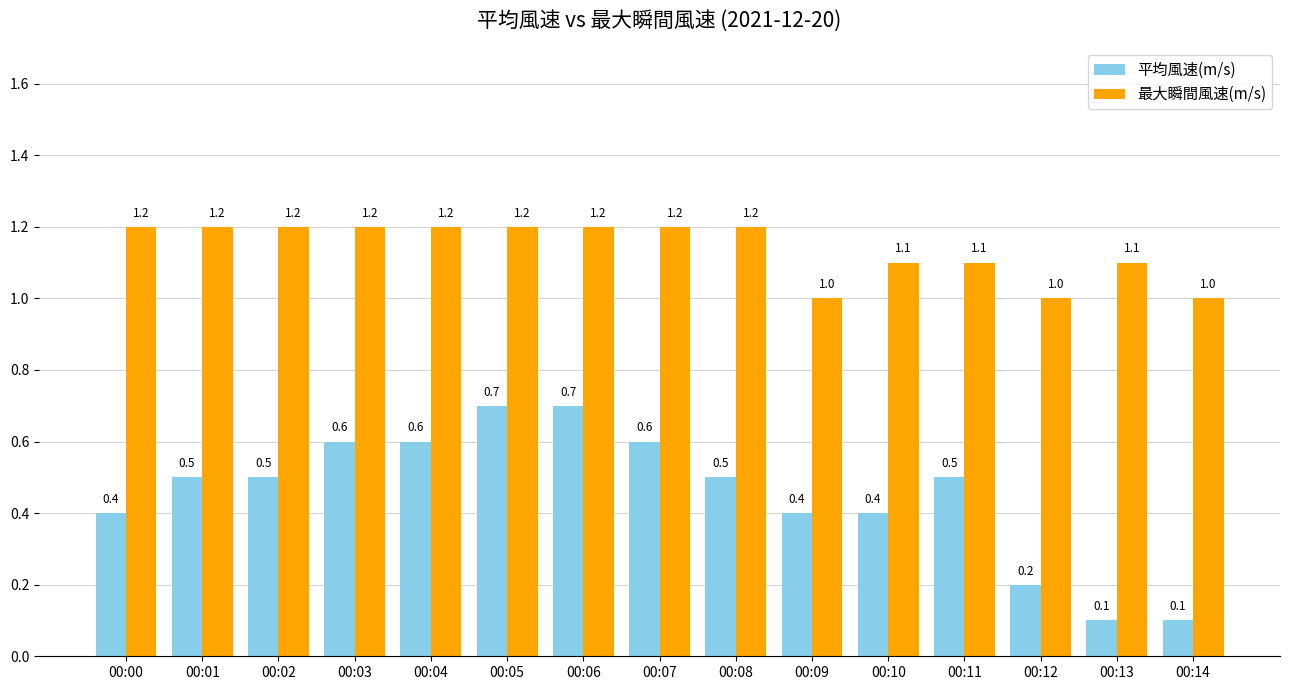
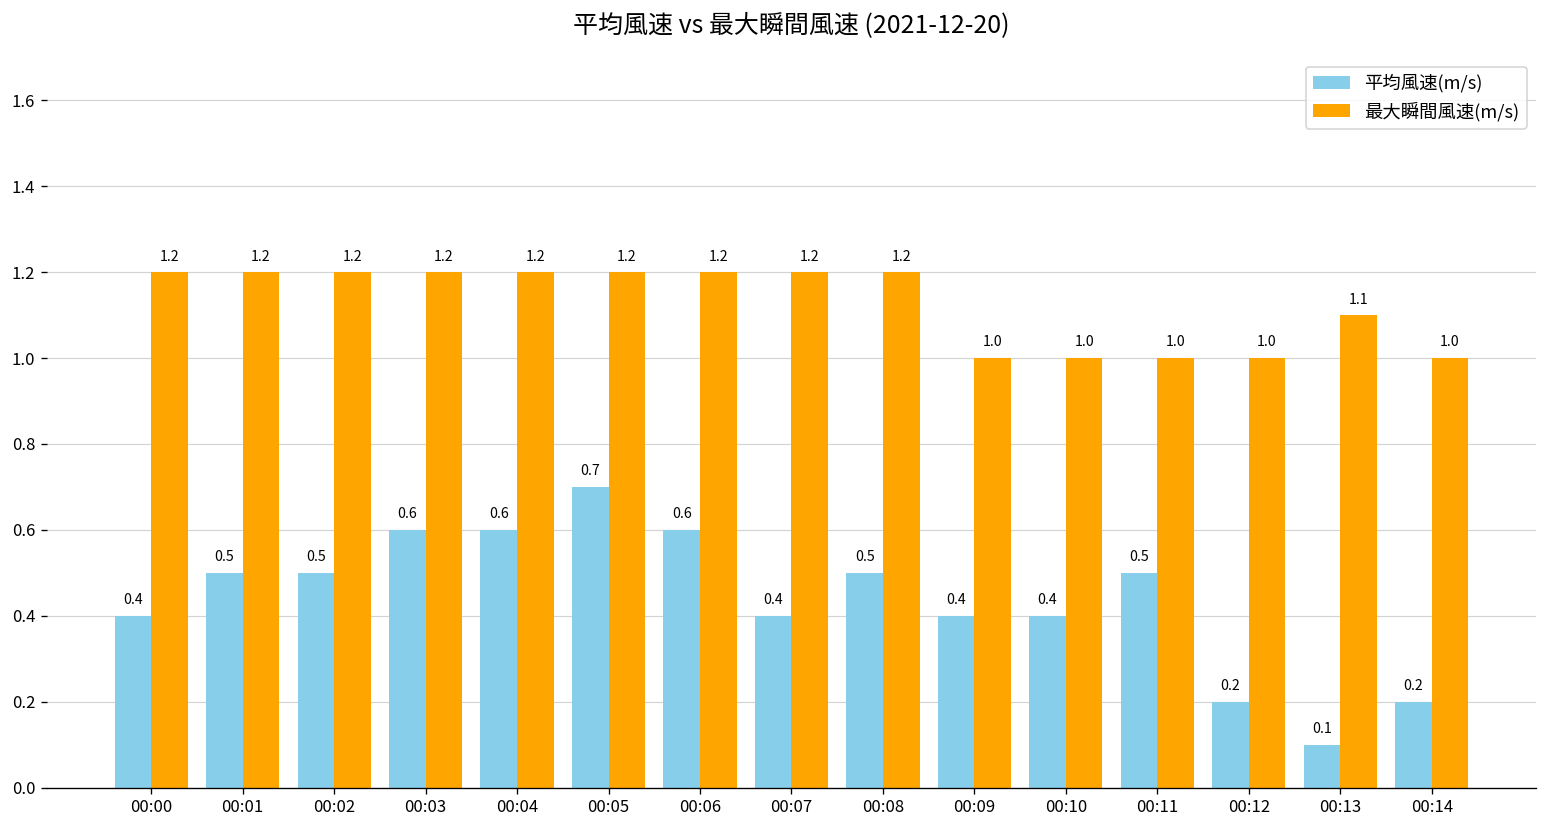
  {
    "平均風速(m/s)": {
      "00:00": 0.4,
      "00:01": 0.5,
      "00:02": 0.5,
      "00:03": 0.6,
      "00:04": 0.6,
      "00:05": 0.7,
-     "00:06": 0.7,
-     "00:07": 0.6,
+     "00:06": 0.6,
+     "00:07": 0.4,
      "00:08": 0.5,
      "00:09": 0.4,
      "00:10": 0.4,
      "00:11": 0.5,
      "00:12": 0.2,
      "00:13": 0.1,
-     "00:14": 0.1
+     "00:14": 0.2
    },
    "最大瞬間風速(m/s)": {
      "00:00": 1.2,
      "00:01": 1.2,
      "00:02": 1.2,
      "00:03": 1.2,
      "00:04": 1.2,
      "00:05": 1.2,
      "00:06": 1.2,
      "00:07": 1.2,
      "00:08": 1.2,
      "00:09": 1.0,
-     "00:10": 1.1,
-     "00:11": 1.1,
+     "00:10": 1.0,
+     "00:11": 1.0,
      "00:12": 1.0,
      "00:13": 1.1,
      "00:14": 1.0
    }
  }
